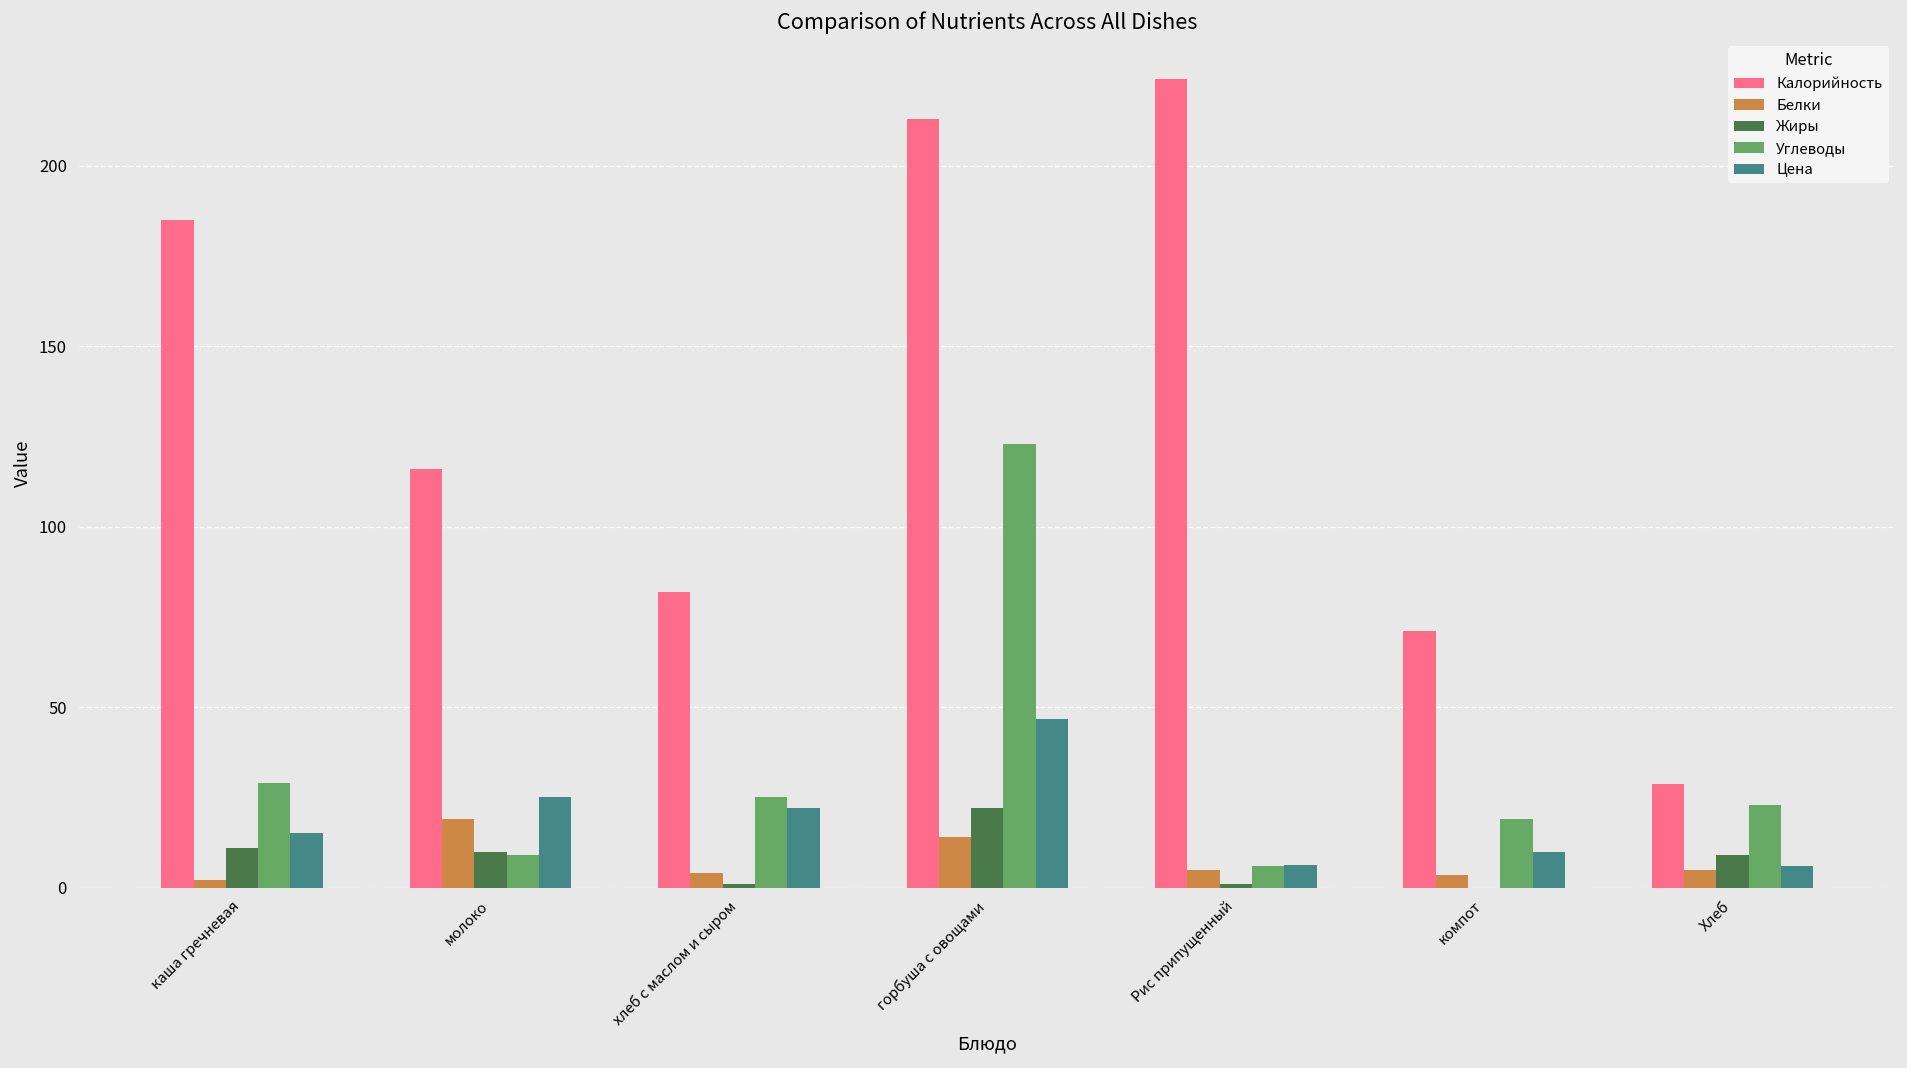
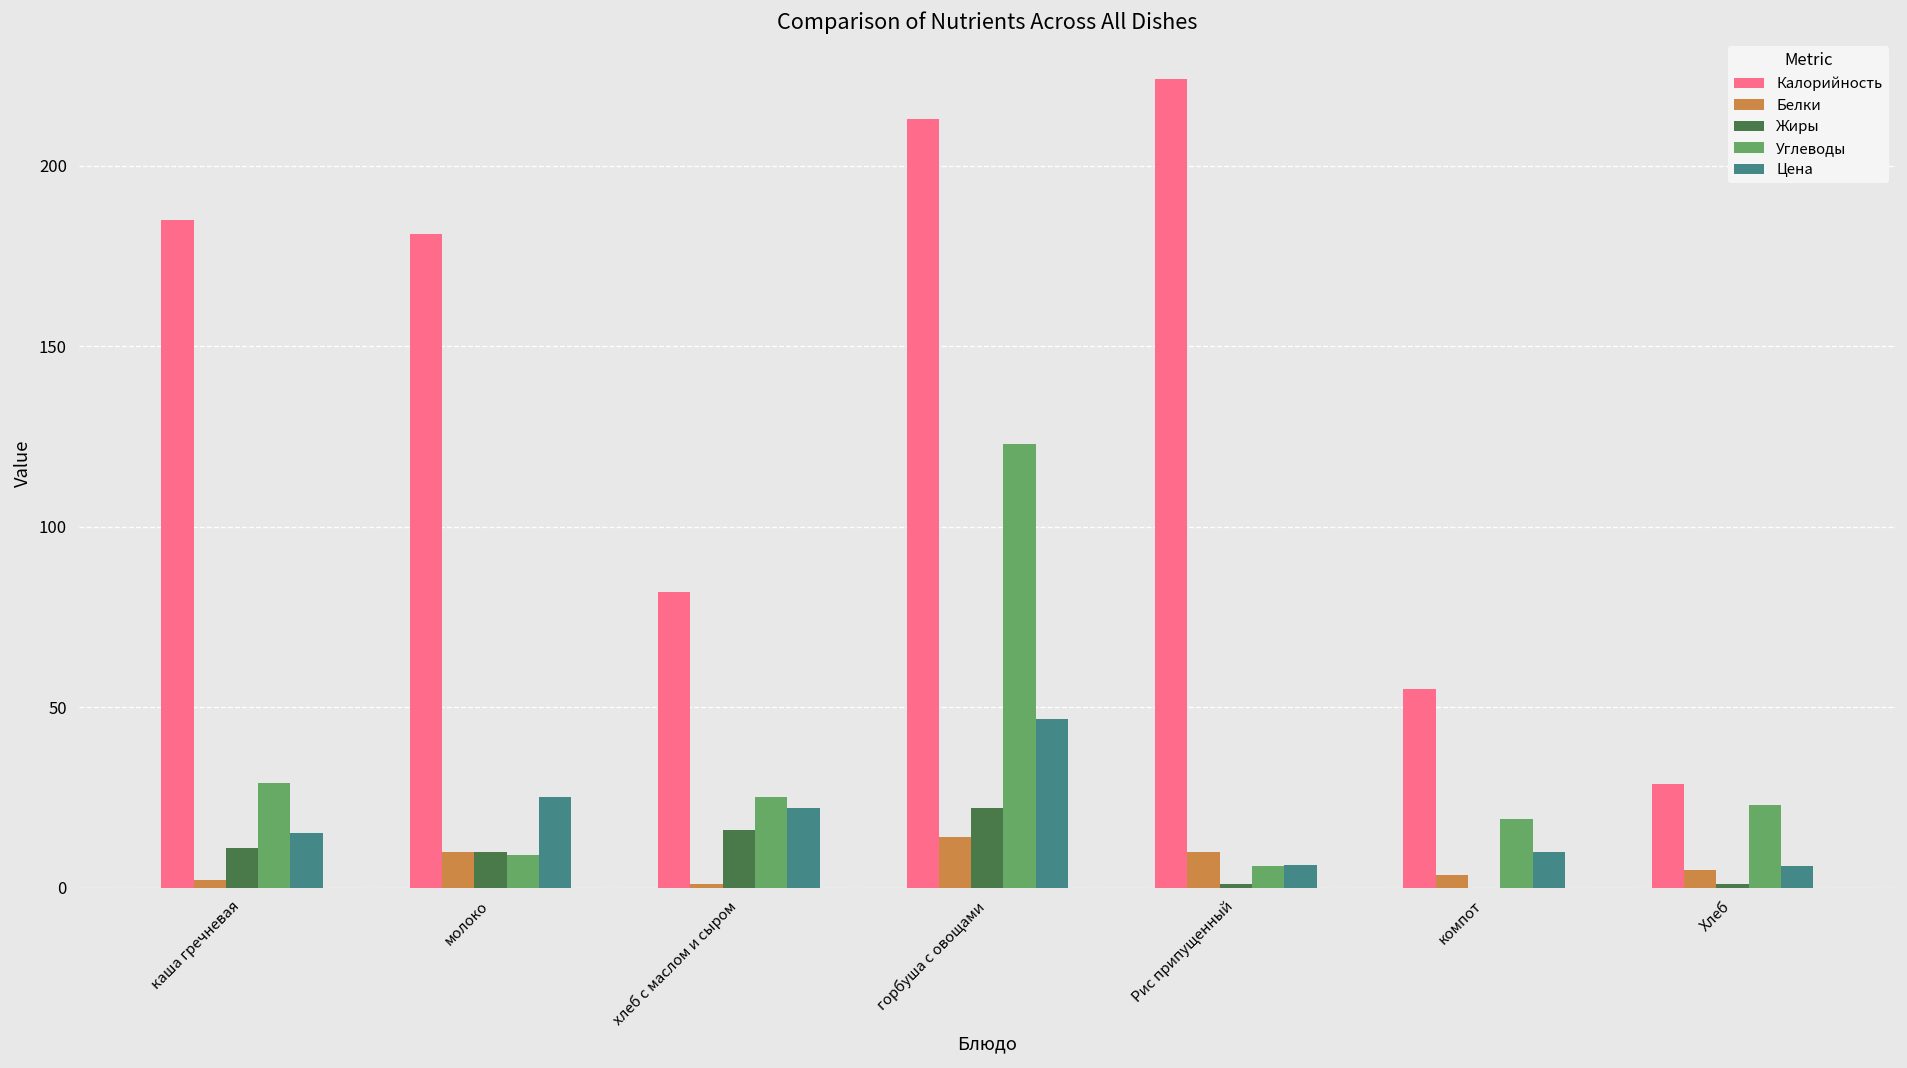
  {
    "Калорийность": {
      "каша гречневая": 185,
-     "молоко": 116,
+     "молоко": 181,
      "хлеб с маслом и сыром": 82,
      "горбуша с овощами": 213,
      "Рис припущенный": 224,
-     "компот": 71,
+     "компот": 55,
      "Хлеб": 29
    },
    "Белки": {
      "каша гречневая": 2,
-     "молоко": 19,
-     "хлеб с маслом и сыром": 4,
+     "молоко": 10,
+     "хлеб с маслом и сыром": 1,
      "горбуша с овощами": 14,
-     "Рис припущенный": 5,
+     "Рис припущенный": 10,
      "компот": 4,
      "Хлеб": 5
    },
    "Жиры": {
      "каша гречневая": 11,
      "молоко": 10,
-     "хлеб с маслом и сыром": 1,
+     "хлеб с маслом и сыром": 16,
      "горбуша с овощами": 22,
      "Рис припущенный": 1,
      "компот": 0,
-     "Хлеб": 9
+     "Хлеб": 1
    }
  }
